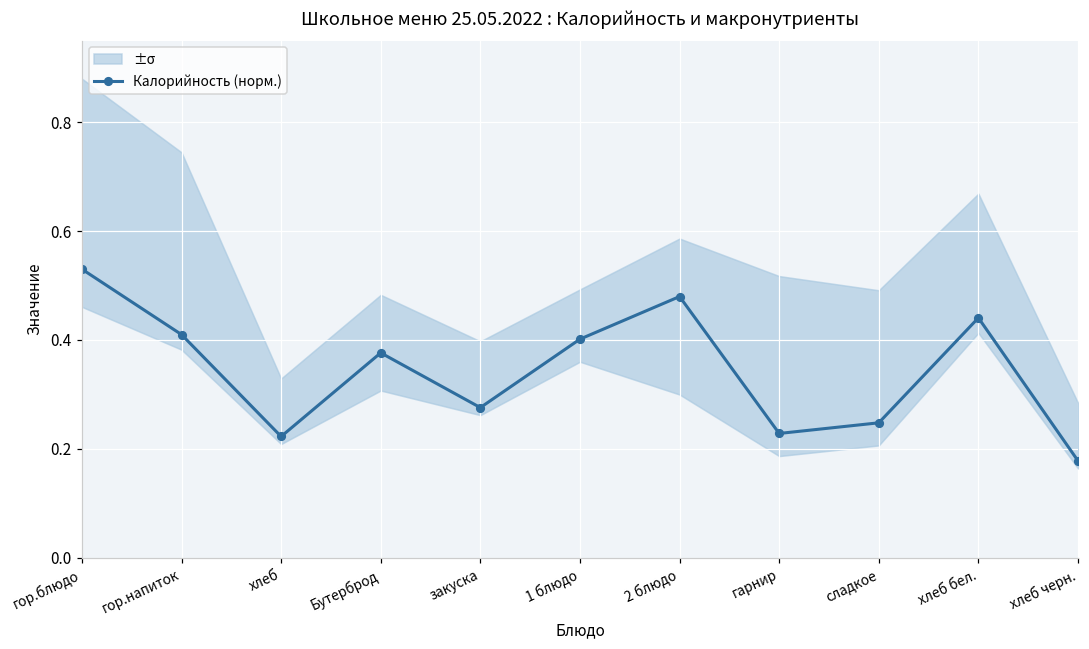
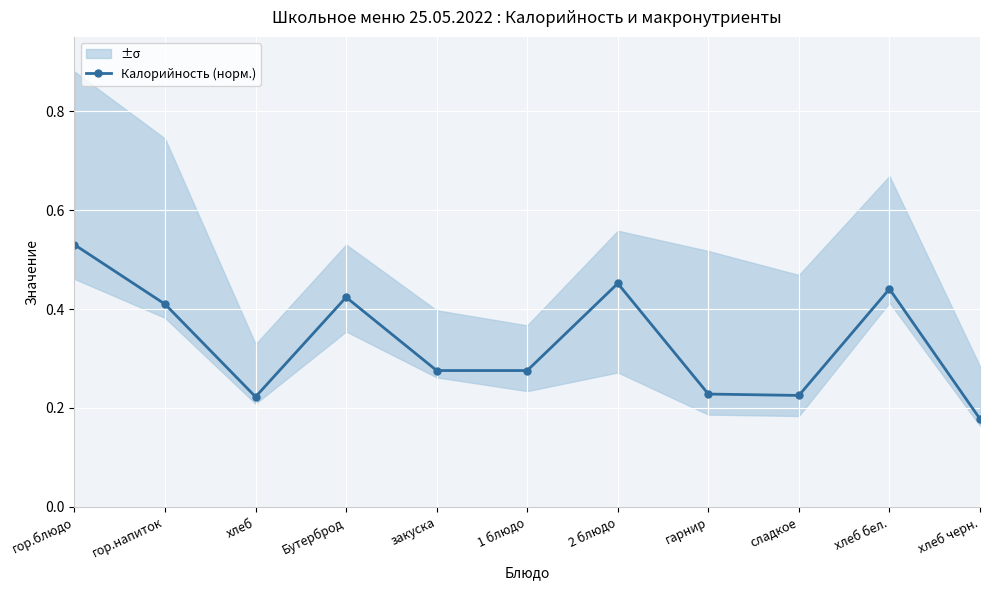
  {
    "Калорийность (норм.)": {
      "гор.блюдо": 0.53,
      "гор.напиток": 0.41,
      "хлеб": 0.22,
-     "Бутерброд": 0.38,
+     "Бутерброд": 0.42,
      "закуска": 0.28,
-     "1 блюдо": 0.40,
-     "2 блюдо": 0.48,
+     "1 блюдо": 0.28,
+     "2 блюдо": 0.45,
      "гарнир": 0.23,
-     "сладкое": 0.25,
+     "сладкое": 0.23,
      "хлеб бел.": 0.44,
      "хлеб черн.": 0.18
    }
  }
